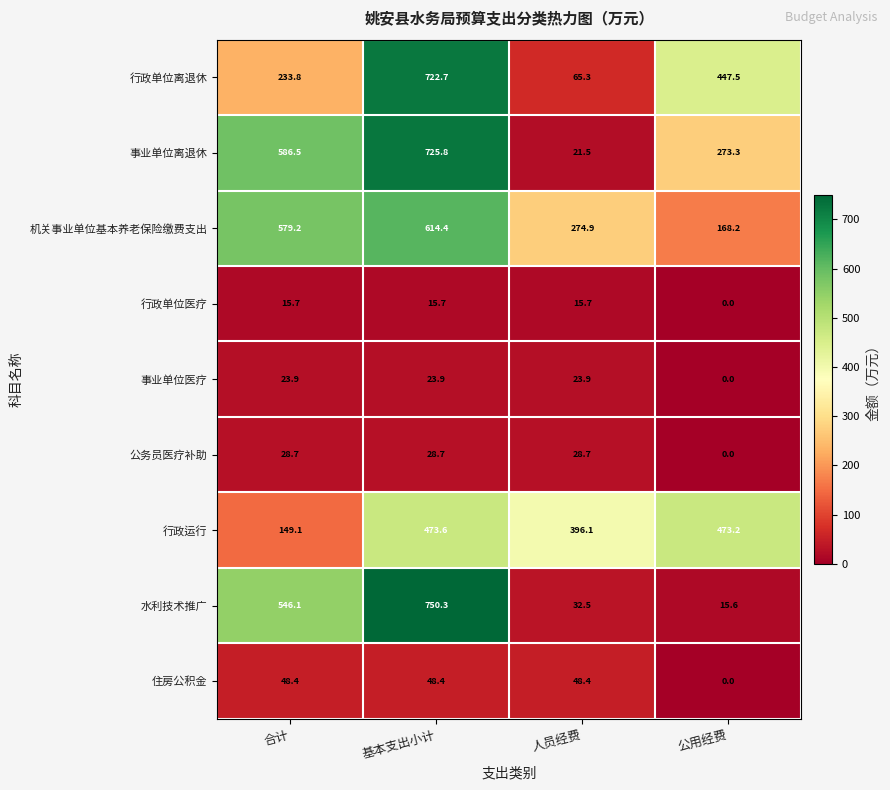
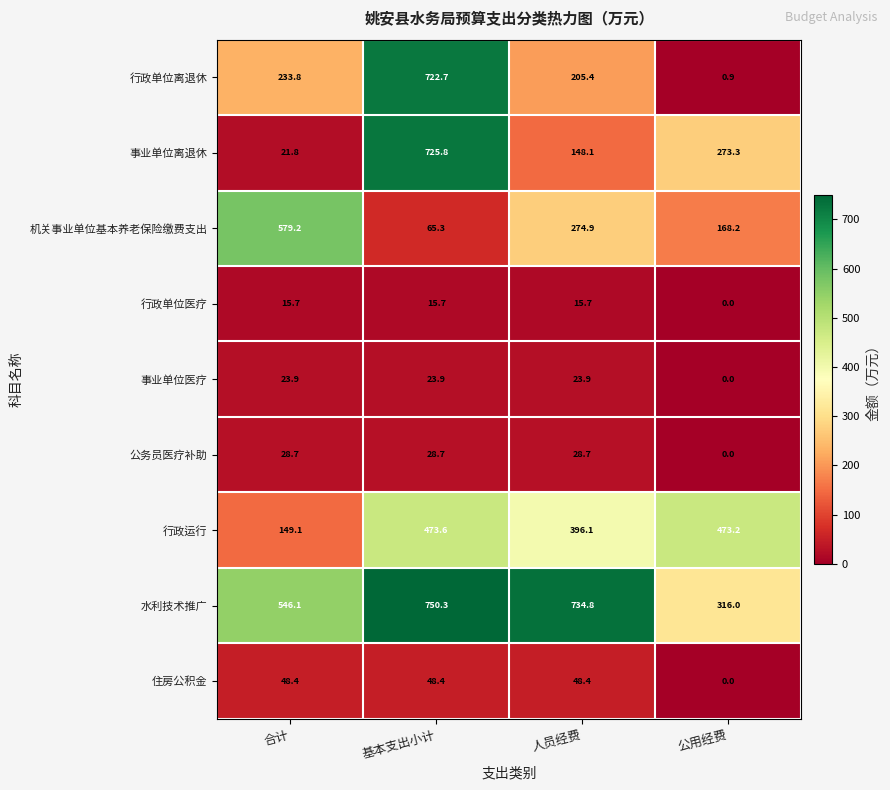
  {
    "行政单位离退休": {
      "合计": 233.8,
      "基本支出小计": 722.7,
-     "人员经费": 65.3,
-     "公用经费": 447.5
+     "人员经费": 205.4,
+     "公用经费": 0.9
    },
    "事业单位离退休": {
-     "合计": 586.5,
+     "合计": 21.8,
      "基本支出小计": 725.8,
-     "人员经费": 21.5,
+     "人员经费": 148.1,
      "公用经费": 273.3
    },
    "机关事业单位基本养老保险缴费支出": {
      "合计": 579.2,
-     "基本支出小计": 614.4,
+     "基本支出小计": 65.3,
      "人员经费": 274.9,
      "公用经费": 168.2
    },
    "行政单位医疗": {
      "合计": 15.7,
      "基本支出小计": 15.7,
      "人员经费": 15.7,
      "公用经费": 0.0
    },
    "事业单位医疗": {
      "合计": 23.9,
      "基本支出小计": 23.9,
      "人员经费": 23.9,
      "公用经费": 0.0
    },
    "公务员医疗补助": {
      "合计": 28.7,
      "基本支出小计": 28.7,
      "人员经费": 28.7,
      "公用经费": 0.0
    },
    "行政运行": {
      "合计": 149.1,
      "基本支出小计": 473.6,
      "人员经费": 396.1,
      "公用经费": 473.2
    },
    "水利技术推广": {
      "合计": 546.1,
      "基本支出小计": 750.3,
-     "人员经费": 32.5,
-     "公用经费": 15.6
+     "人员经费": 734.8,
+     "公用经费": 316.0
    },
    "住房公积金": {
      "合计": 48.4,
      "基本支出小计": 48.4,
      "人员经费": 48.4,
      "公用经费": 0.0
    }
  }
